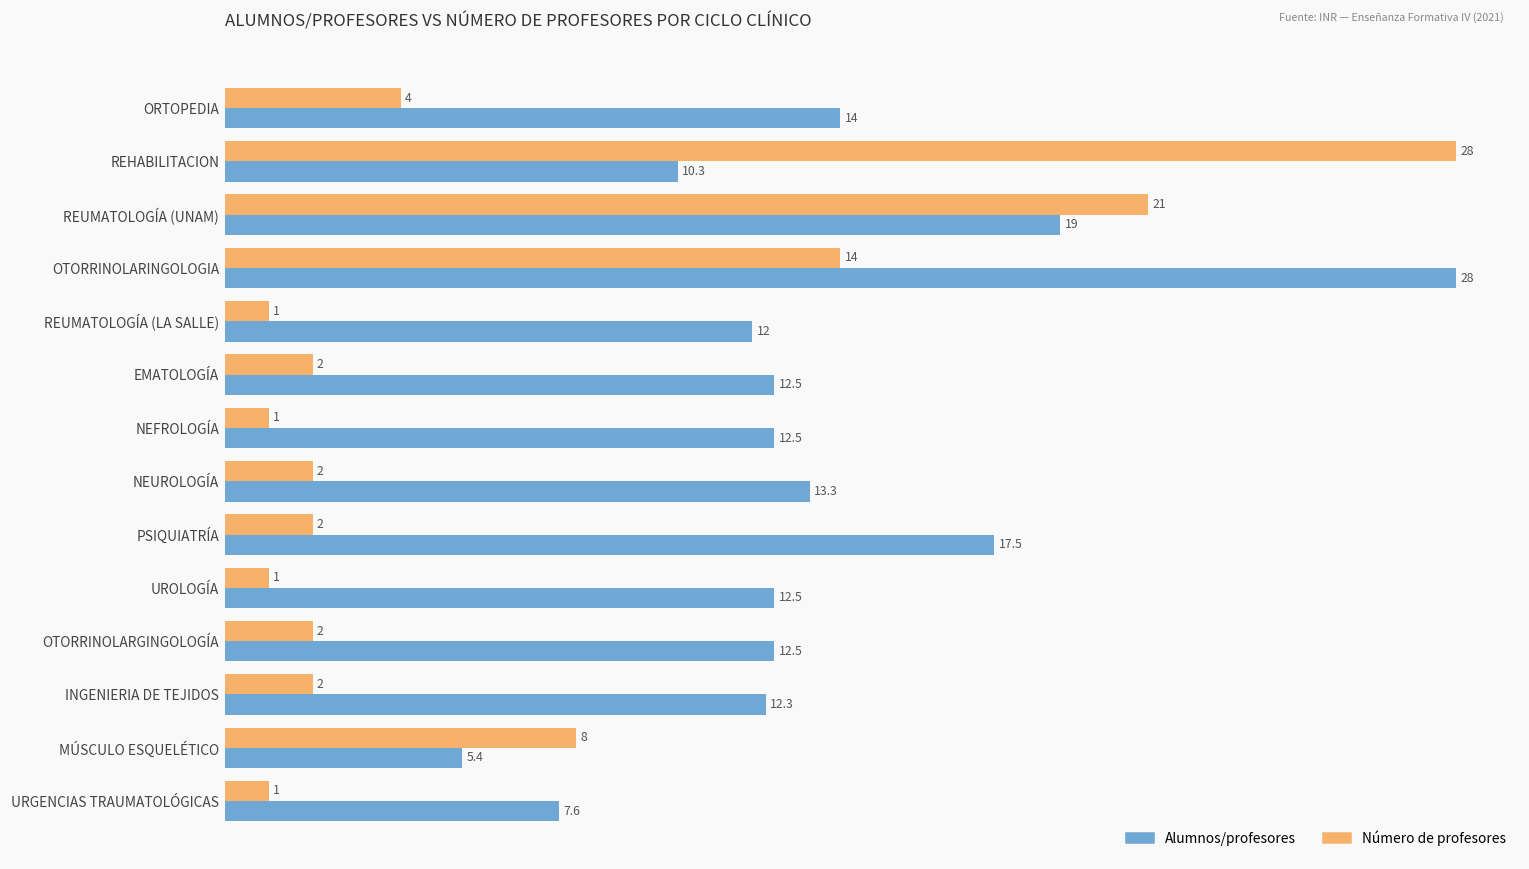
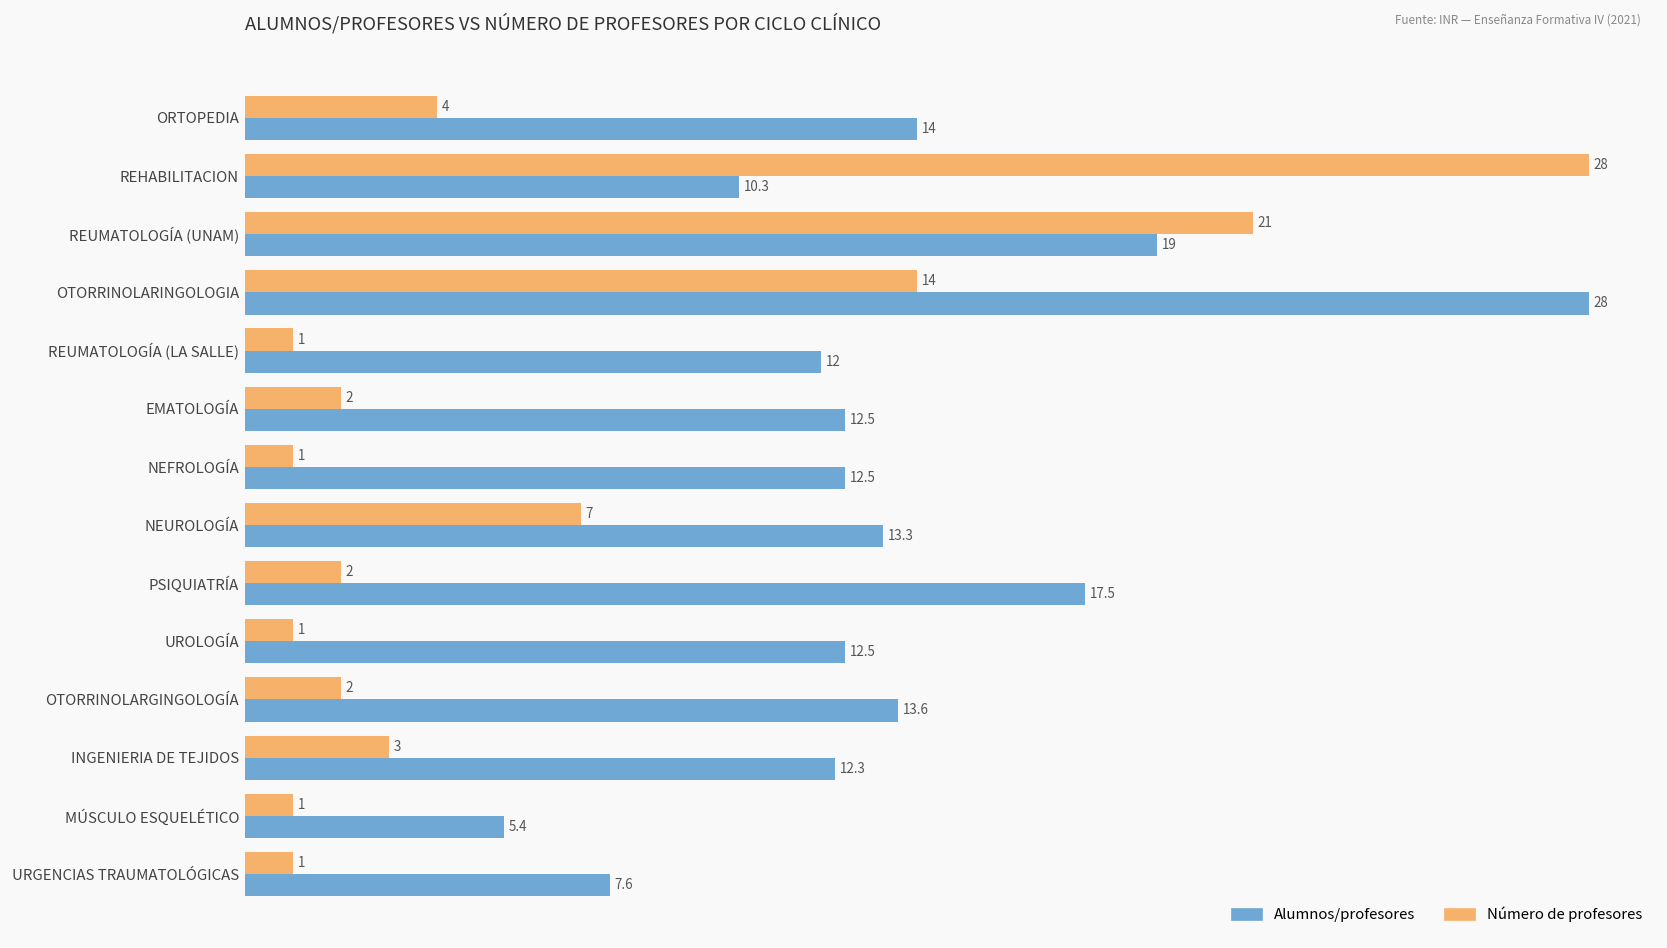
  {
    "Alumnos/profesores": {
      "ORTOPEDIA": 14,
      "REHABILITACION": 10.3,
      "REUMATOLOGÍA (UNAM)": 19,
      "OTORRINOLARINGOLOGIA": 28,
      "REUMATOLOGÍA (LA SALLE)": 12,
      "EMATOLOGÍA": 12.5,
      "NEFROLOGÍA": 12.5,
      "NEUROLOGÍA": 13.3,
      "PSIQUIATRÍA": 17.5,
      "UROLOGÍA": 12.5,
-     "OTORRINOLARGINGOLOGÍA": 12.5,
+     "OTORRINOLARGINGOLOGÍA": 13.6,
      "INGENIERIA DE TEJIDOS": 12.3,
      "MÚSCULO ESQUELÉTICO": 5.4,
      "URGENCIAS TRAUMATOLÓGICAS": 7.6
    },
    "Número de profesores": {
      "ORTOPEDIA": 4,
      "REHABILITACION": 28,
      "REUMATOLOGÍA (UNAM)": 21,
      "OTORRINOLARINGOLOGIA": 14,
      "REUMATOLOGÍA (LA SALLE)": 1,
      "EMATOLOGÍA": 2,
      "NEFROLOGÍA": 1,
-     "NEUROLOGÍA": 2,
+     "NEUROLOGÍA": 7,
      "PSIQUIATRÍA": 2,
      "UROLOGÍA": 1,
      "OTORRINOLARGINGOLOGÍA": 2,
-     "INGENIERIA DE TEJIDOS": 2,
-     "MÚSCULO ESQUELÉTICO": 8,
+     "INGENIERIA DE TEJIDOS": 3,
+     "MÚSCULO ESQUELÉTICO": 1,
      "URGENCIAS TRAUMATOLÓGICAS": 1
    }
  }
